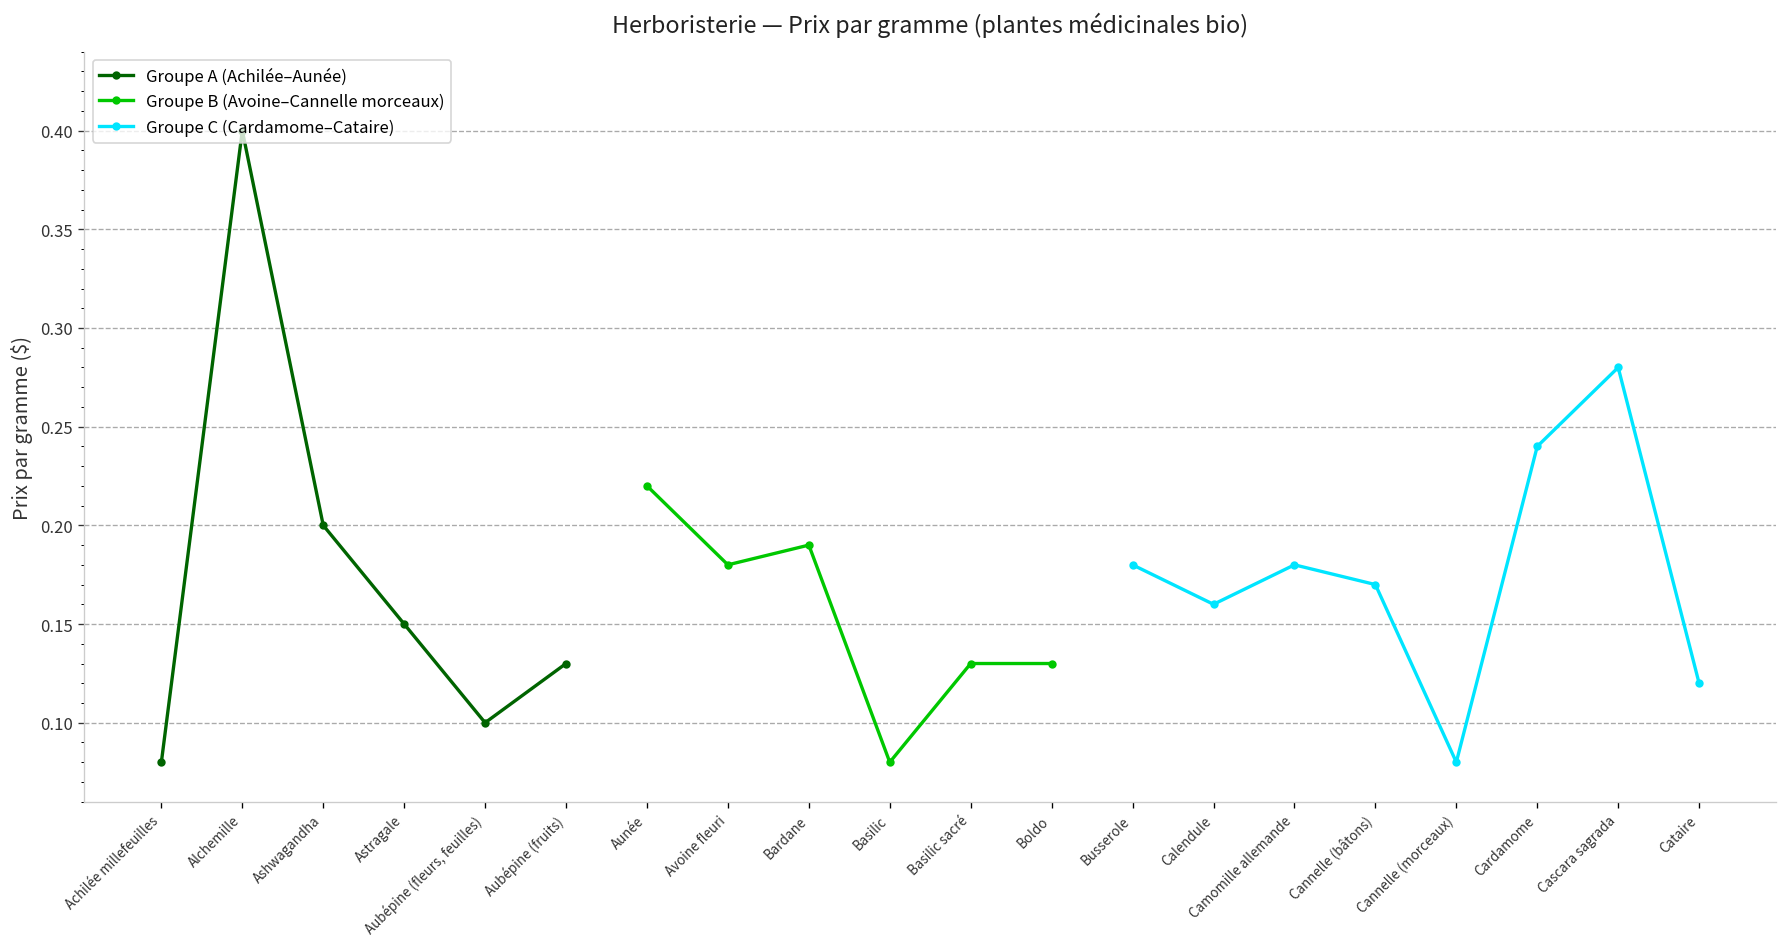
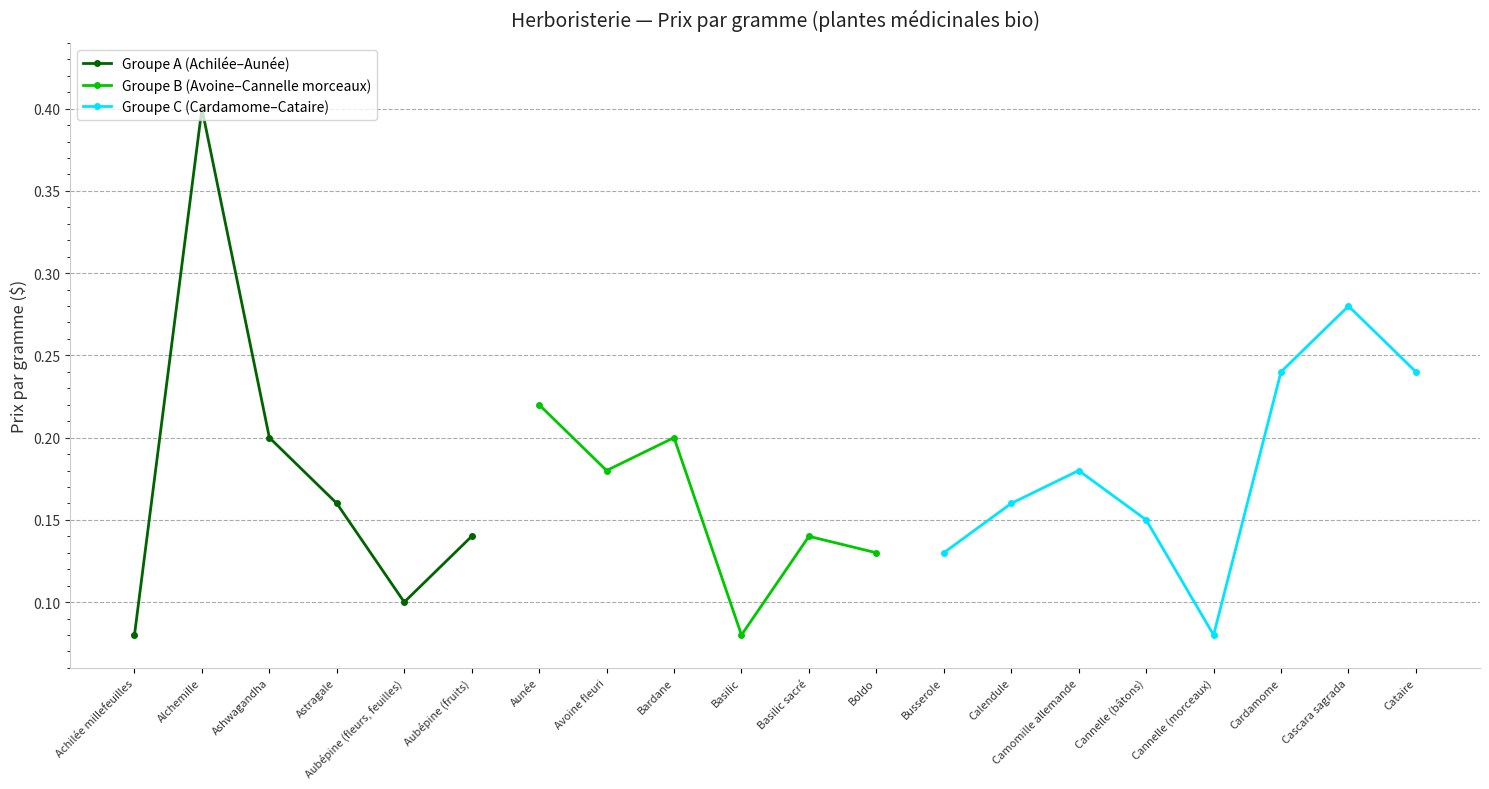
  {
    "Groupe A (Achilée–Aunée)": {
      "Achilée millefeuilles": 0.08,
      "Ashwagandha": 0.20,
-     "Astragale": 0.15,
+     "Astragale": 0.16,
      "Aubépine (fleurs, feuilles)": 0.10,
-     "Aubépine (fruits)": 0.13
+     "Aubépine (fruits)": 0.14
    },
    "Groupe B (Avoine–Cannelle morceaux)": {
      "Aunée": 0.22,
      "Avoine fleuri": 0.18,
-     "Bardane": 0.19,
+     "Bardane": 0.20,
      "Basilic": 0.08,
-     "Basilic sacré": 0.13,
+     "Basilic sacré": 0.14,
      "Boldo": 0.13
    },
    "Groupe C (Cardamome–Cataire)": {
-     "Busserole": 0.18,
+     "Busserole": 0.13,
      "Calendule": 0.16,
      "Camomille allemande": 0.18,
-     "Cannelle (bâtons)": 0.17,
+     "Cannelle (bâtons)": 0.15,
      "Cannelle (morceaux)": 0.08,
      "Cardamome": 0.24,
      "Cascara sagrada": 0.28,
-     "Cataire": 0.12
+     "Cataire": 0.24
    }
  }
